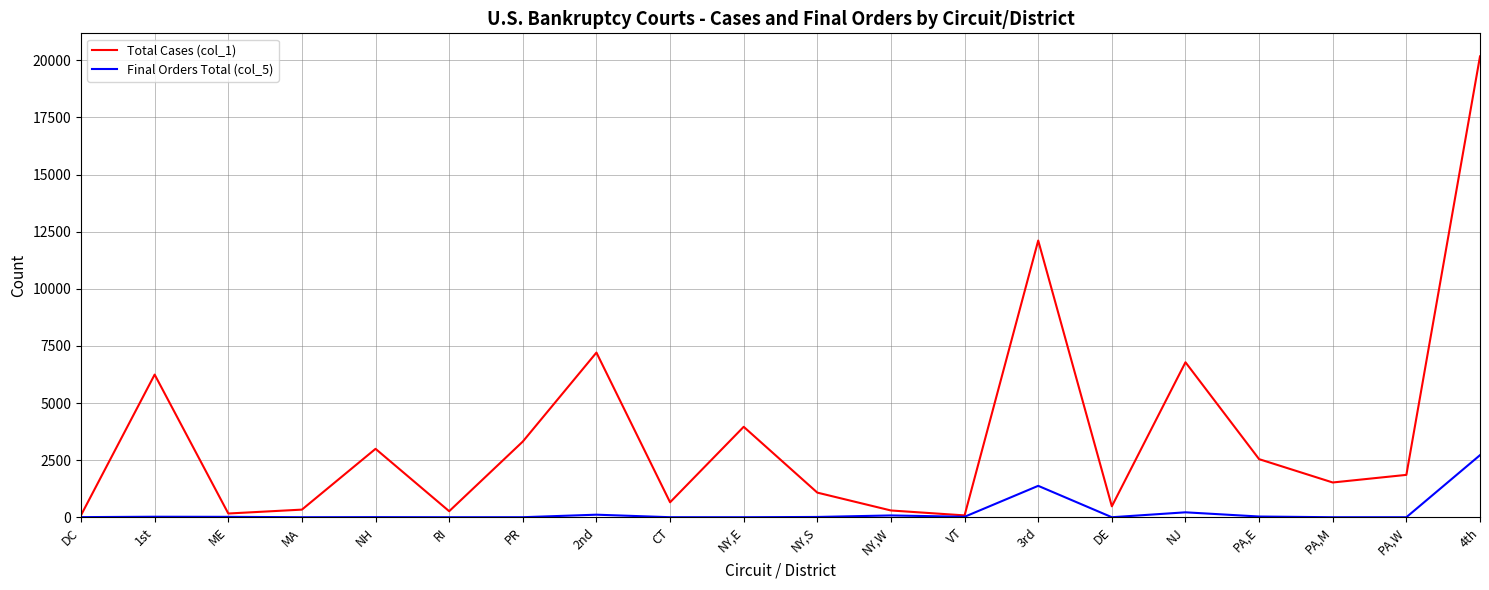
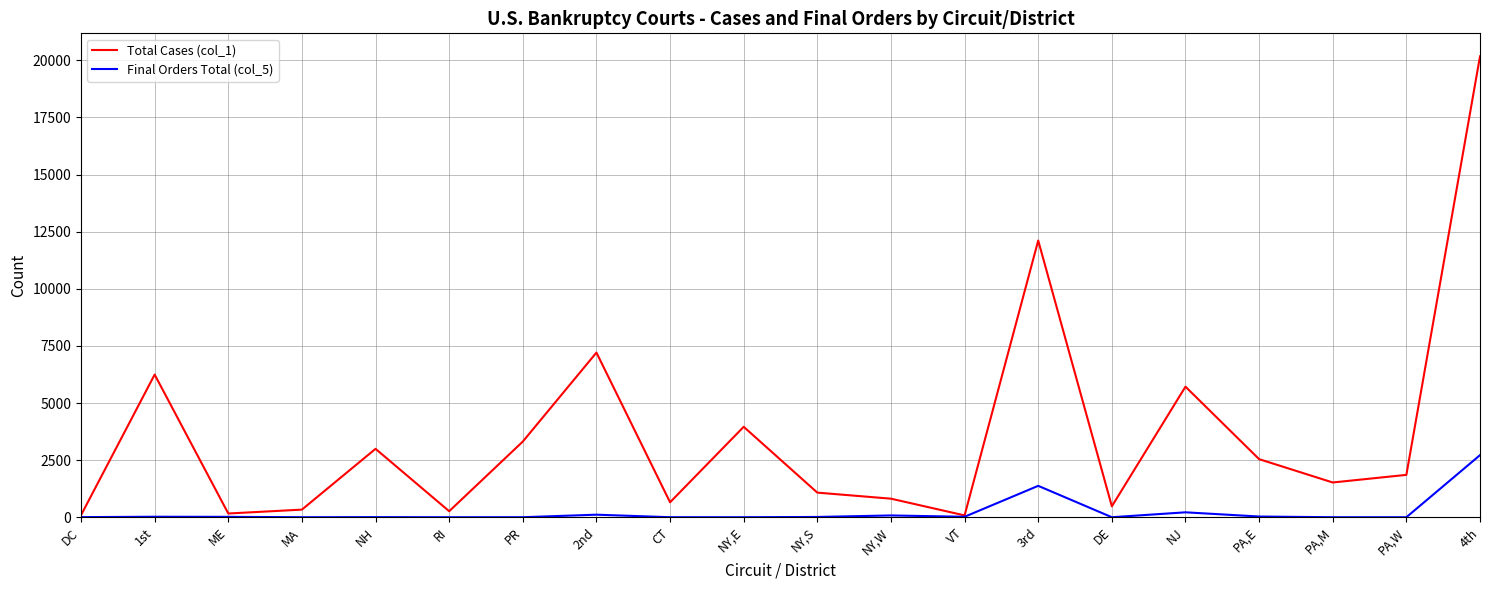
  {
    "Total Cases (col_1)": {
      "1st": 6200,
      "ME": 200,
      "MA": 300,
      "NH": 3000,
      "RI": 300,
      "PR": 3300,
      "2nd": 7200,
      "CT": 700,
      "NY,E": 4000,
      "NY,S": 1100,
-     "NY,W": 300,
+     "NY,W": 800,
      "3rd": 12100,
      "DE": 500,
-     "NJ": 6800,
+     "NJ": 5700,
      "PA,E": 2500,
      "PA,M": 1500,
      "PA,W": 1900,
      "4th": 20200
    },
    "Final Orders Total (col_5)": {
      "1st": 0,
      "ME": 0,
      "MA": 0,
      "NH": 0,
      "RI": 0,
      "PR": 0,
      "2nd": 100,
      "CT": 0,
      "NY,E": 0,
      "NY,S": 0,
      "NY,W": 100,
      "3rd": 1400,
      "DE": 0,
      "NJ": 200,
      "PA,E": 0,
      "PA,M": 0,
      "PA,W": 0,
      "4th": 2700
    }
  }
